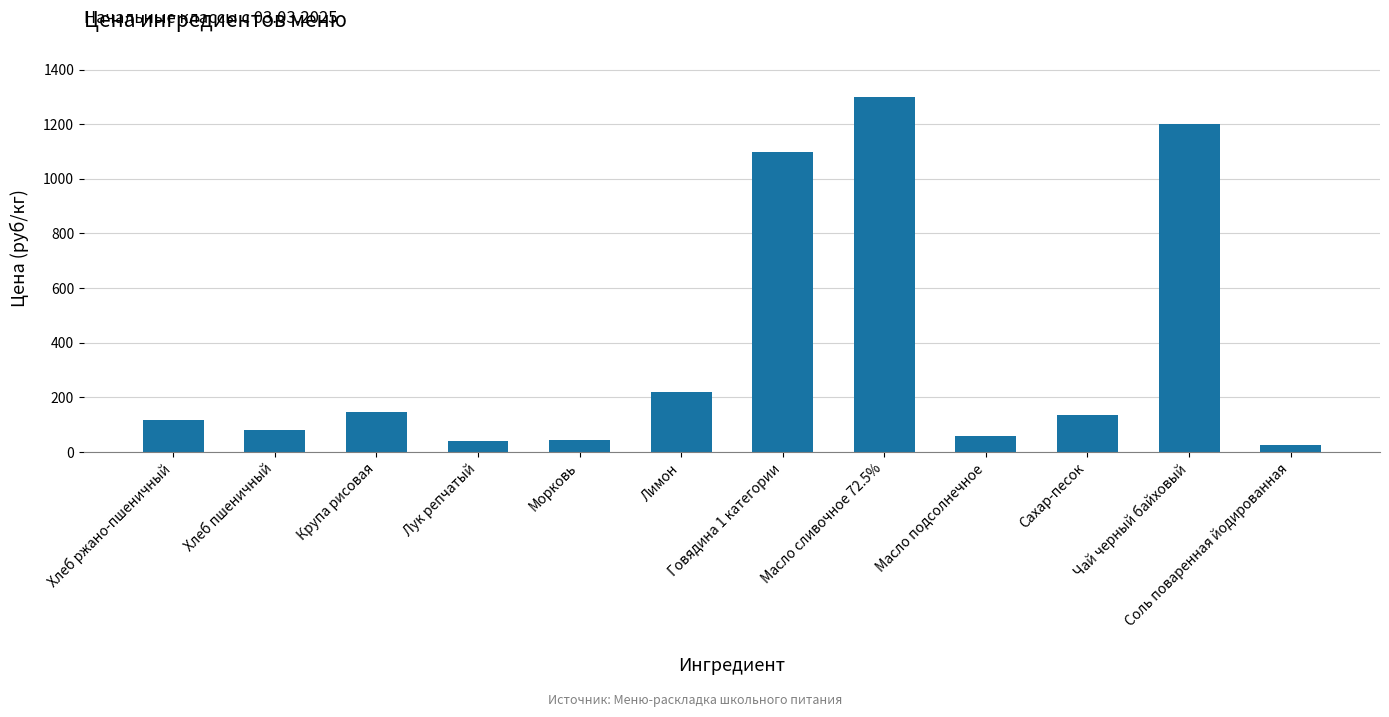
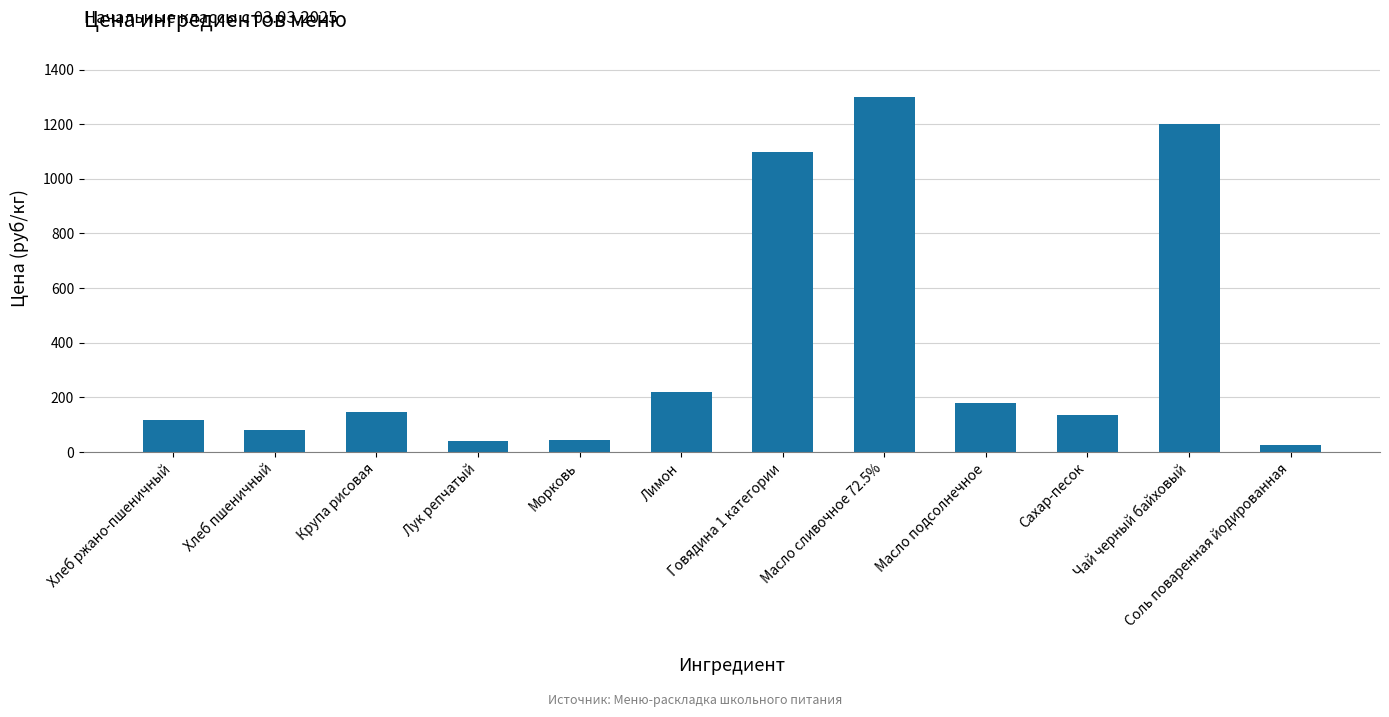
  {
    "Хлеб ржано-пшеничный": 120,
    "Хлеб пшеничный": 80,
    "Крупа рисовая": 150,
    "Лук репчатый": 40,
    "Морковь": 50,
    "Лимон": 220,
    "Говядина 1 категории": 1100,
    "Масло сливочное 72.5%": 1300,
-   "Масло подсолнечное": 60,
+   "Масло подсолнечное": 180,
    "Сахар-песок": 130,
    "Чай черный байховый": 1200,
    "Соль поваренная йодированная": 30
  }
